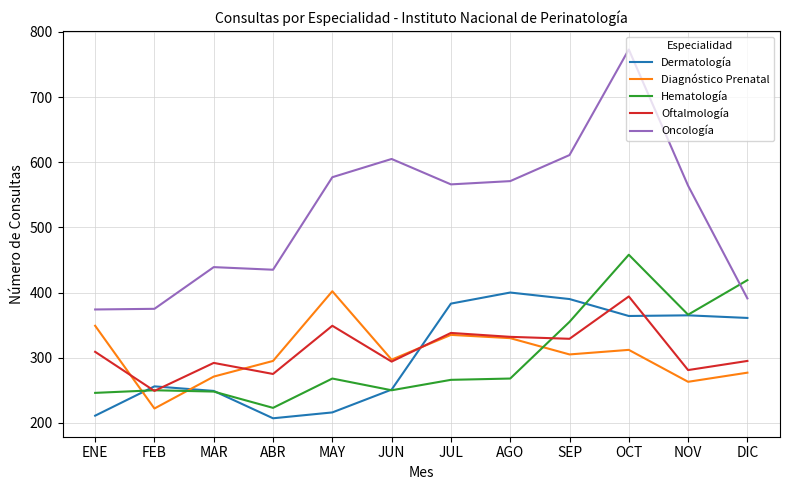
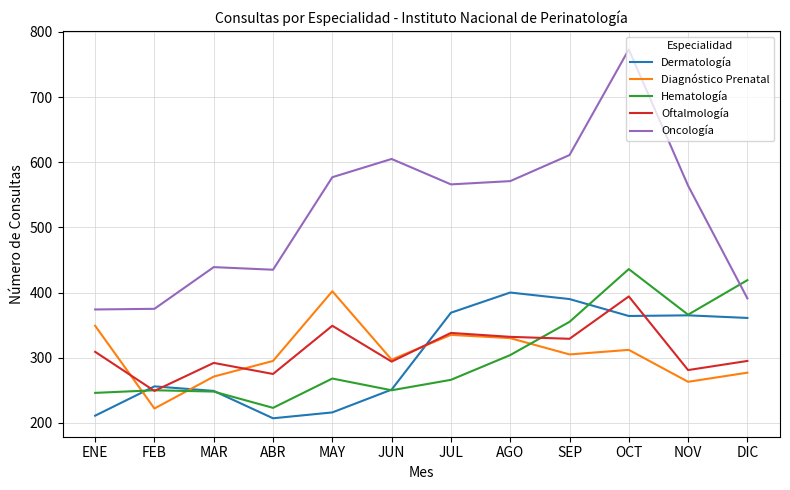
  {
    "Dermatología": {
      "ENE": 210,
      "FEB": 260,
      "ABR": 210,
      "MAY": 220,
-     "JUL": 380,
+     "JUL": 370,
      "AGO": 400,
      "SEP": 390,
      "OCT": 360,
      "DIC": 360
    },
    "Diagnóstico Prenatal": {
      "ENE": 350,
      "FEB": 220,
      "MAR": 270,
      "ABR": 300,
      "MAY": 400,
      "SEP": 310,
      "OCT": 310,
      "NOV": 260,
      "DIC": 280
    },
    "Hematología": {
      "ENE": 250,
      "ABR": 220,
      "MAY": 270,
      "JUL": 270,
-     "AGO": 270,
+     "AGO": 300,
      "SEP": 360,
-     "OCT": 460,
+     "OCT": 440,
      "DIC": 420
    },
    "Oftalmología": {
      "ENE": 310,
      "MAR": 290,
      "ABR": 280,
      "MAY": 350,
      "SEP": 330,
      "OCT": 390,
      "NOV": 280,
      "DIC": 300
    },
    "Oncología": {
      "ENE": 370,
      "FEB": 380,
      "MAR": 440,
      "ABR": 440,
      "MAY": 580,
      "JUN": 610,
      "JUL": 570,
      "AGO": 570,
      "SEP": 610,
      "NOV": 560,
      "DIC": 390
    }
  }
